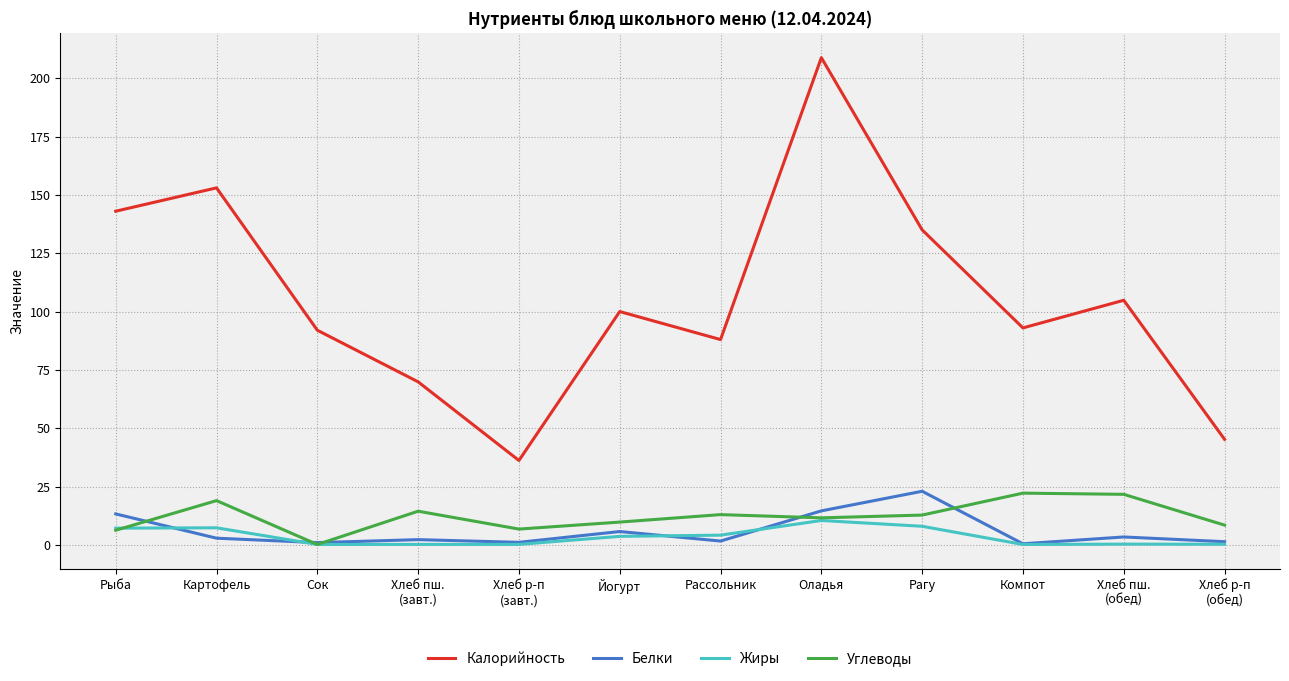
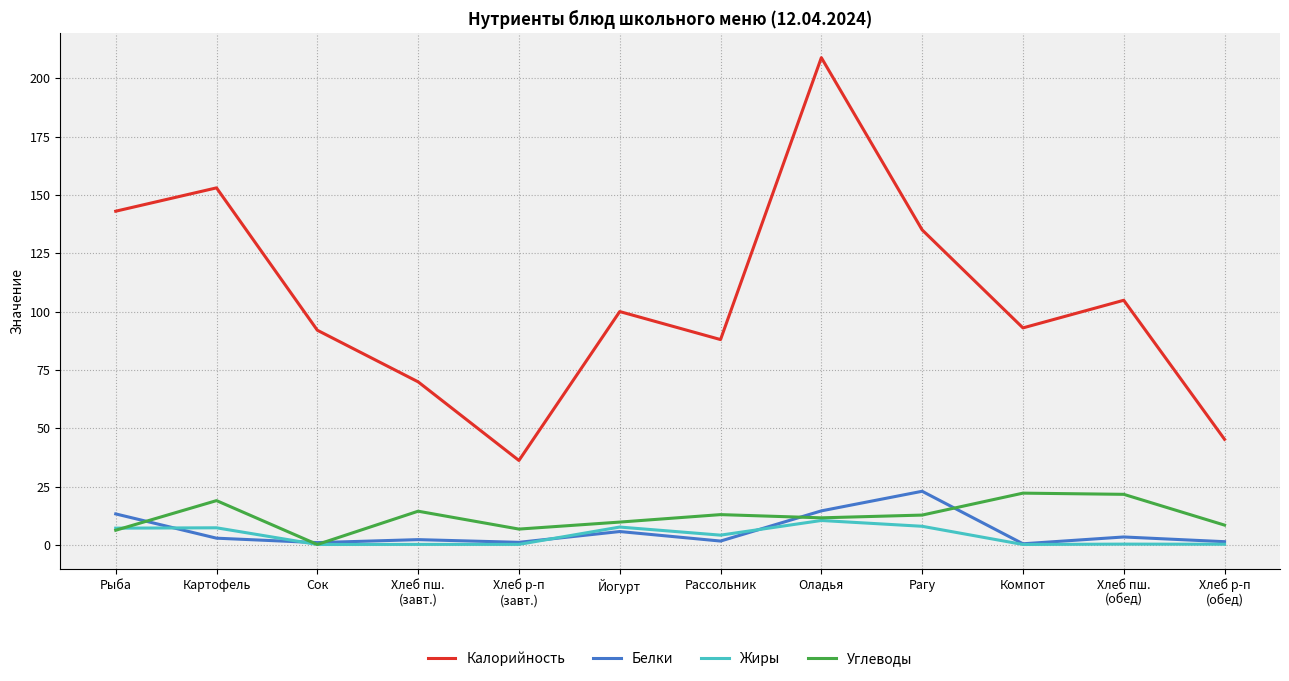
  {
    "Калорийность": {
      "Рыба": 143,
      "Картофель": 153,
      "Сок": 92,
      "Хлеб пш. (завт.)": 70,
      "Хлеб р-п (завт.)": 36,
      "Йогурт": 100,
      "Рассольник": 88,
      "Оладья": 209,
      "Рагу": 135,
      "Компот": 93,
      "Хлеб пш. (обед)": 105,
      "Хлеб р-п (обед)": 45
    },
    "Белки": {
      "Рыба": 13,
      "Картофель": 3,
      "Хлеб пш. (завт.)": 2,
      "Йогурт": 6,
      "Рассольник": 2,
      "Оладья": 15,
      "Рагу": 23,
      "Хлеб пш. (обед)": 3
    },
    "Жиры": {
      "Картофель": 7,
      "Хлеб пш. (завт.)": 0,
-     "Йогурт": 4,
+     "Йогурт": 8,
      "Рассольник": 4,
      "Оладья": 10,
      "Рагу": 8,
      "Хлеб пш. (обед)": 0
    },
    "Углеводы": {
      "Картофель": 19,
      "Хлеб пш. (завт.)": 14,
      "Хлеб р-п (завт.)": 7,
      "Йогурт": 10,
      "Рассольник": 13,
      "Оладья": 12,
      "Рагу": 13,
      "Компот": 22,
      "Хлеб пш. (обед)": 22,
      "Хлеб р-п (обед)": 9
    }
  }
